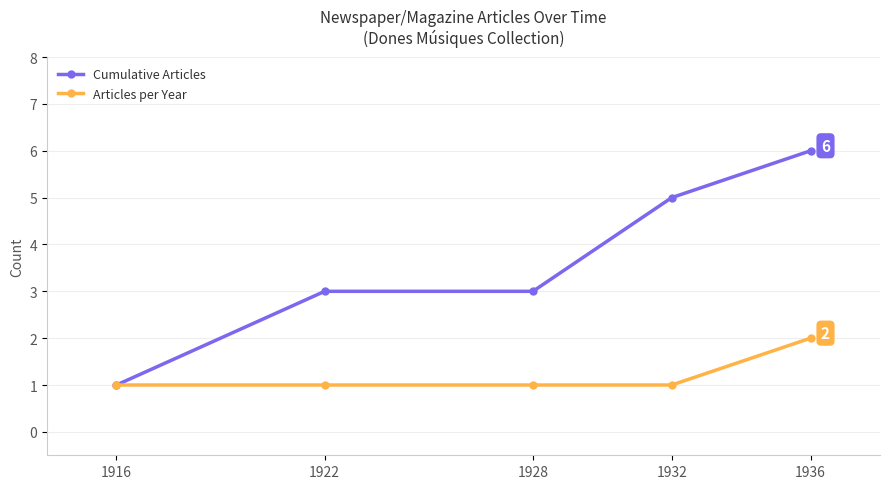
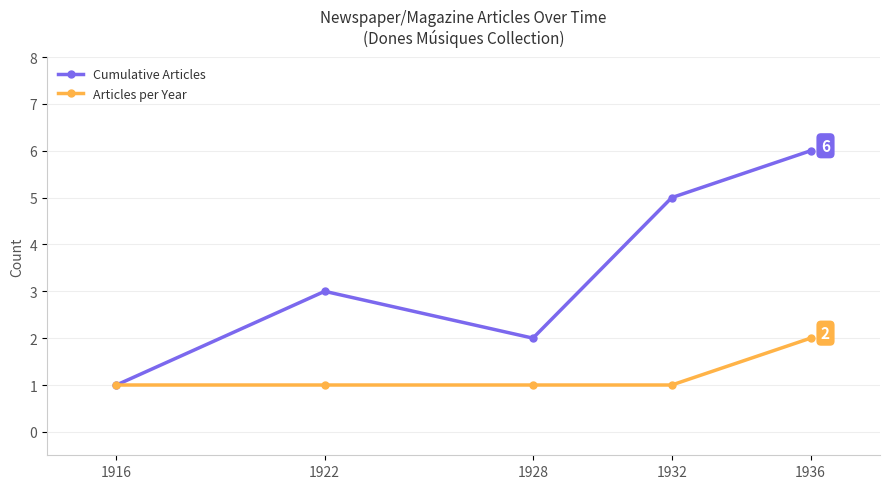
  {
    "Cumulative Articles": {
      "1922": 3,
-     "1928": 3,
+     "1928": 2,
      "1932": 5
    },
    "Articles per Year": {
      "1922": 1,
      "1928": 1,
      "1932": 1
    }
  }
